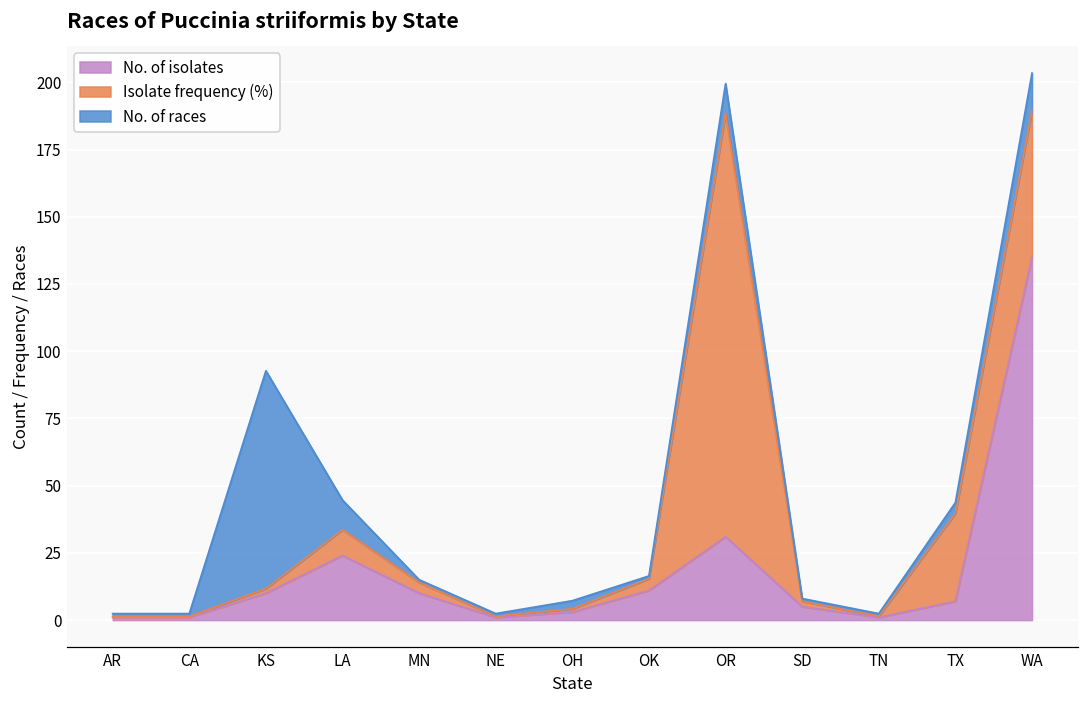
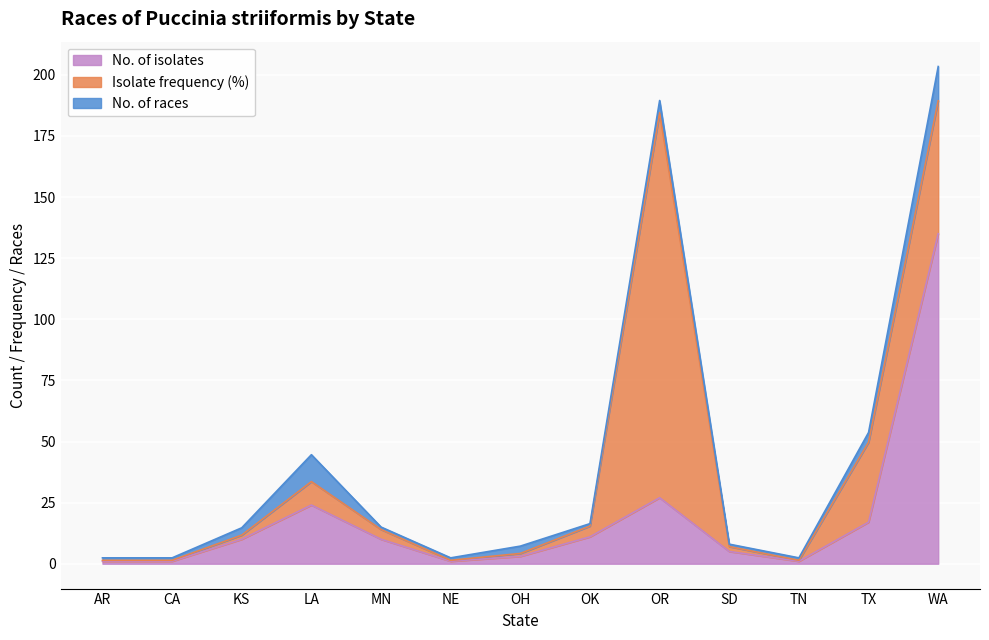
  {
    "No. of isolates": {
      "KS": 10,
      "LA": 24,
      "MN": 10,
      "OH": 3,
      "OK": 11,
-     "OR": 31,
+     "OR": 27,
      "SD": 5,
-     "TX": 7,
+     "TX": 17,
      "WA": 135
    },
    "Isolate frequency (%)": {
      "KS": 2,
      "LA": 10,
      "OH": 1,
      "OR": 158,
      "TX": 33,
      "WA": 54
    },
    "No. of races": {
-     "KS": 81,
+     "KS": 3,
      "LA": 11,
      "OH": 3,
-     "OR": 11,
+     "OR": 5,
      "TX": 4,
      "WA": 14
    }
  }
